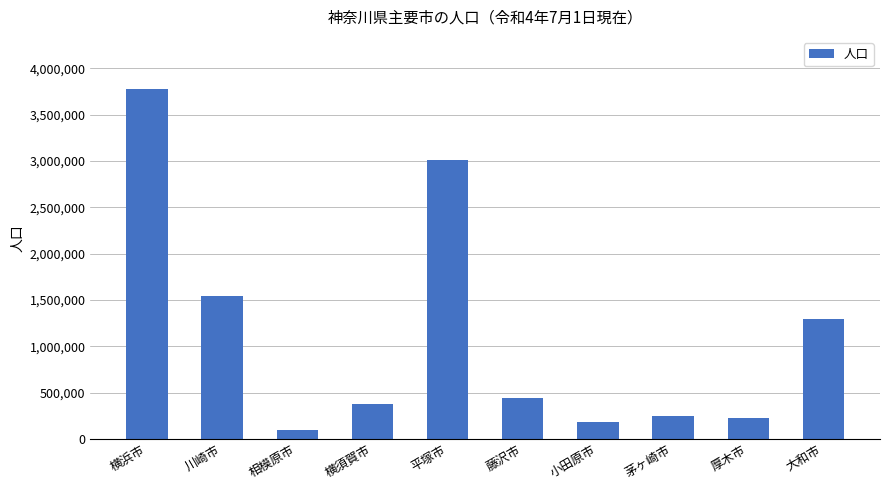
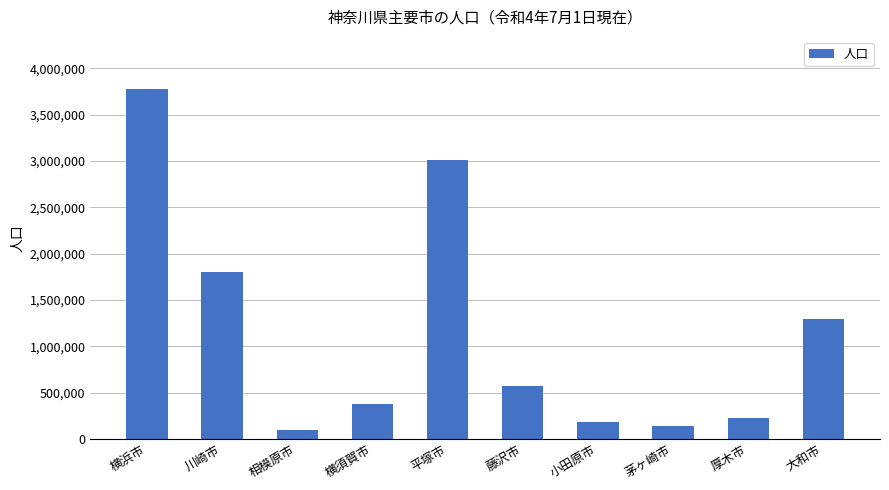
  {
    "横浜市": "3,800,000",
-   "川崎市": "1,500,000",
+   "川崎市": "1,800,000",
    "相模原市": "100,000",
    "横須賀市": "400,000",
    "平塚市": "3,000,000",
-   "藤沢市": "400,000",
+   "藤沢市": "600,000",
    "小田原市": "200,000",
-   "茅ヶ崎市": "200,000",
+   "茅ヶ崎市": "100,000",
    "厚木市": "200,000",
    "大和市": "1,300,000"
  }
